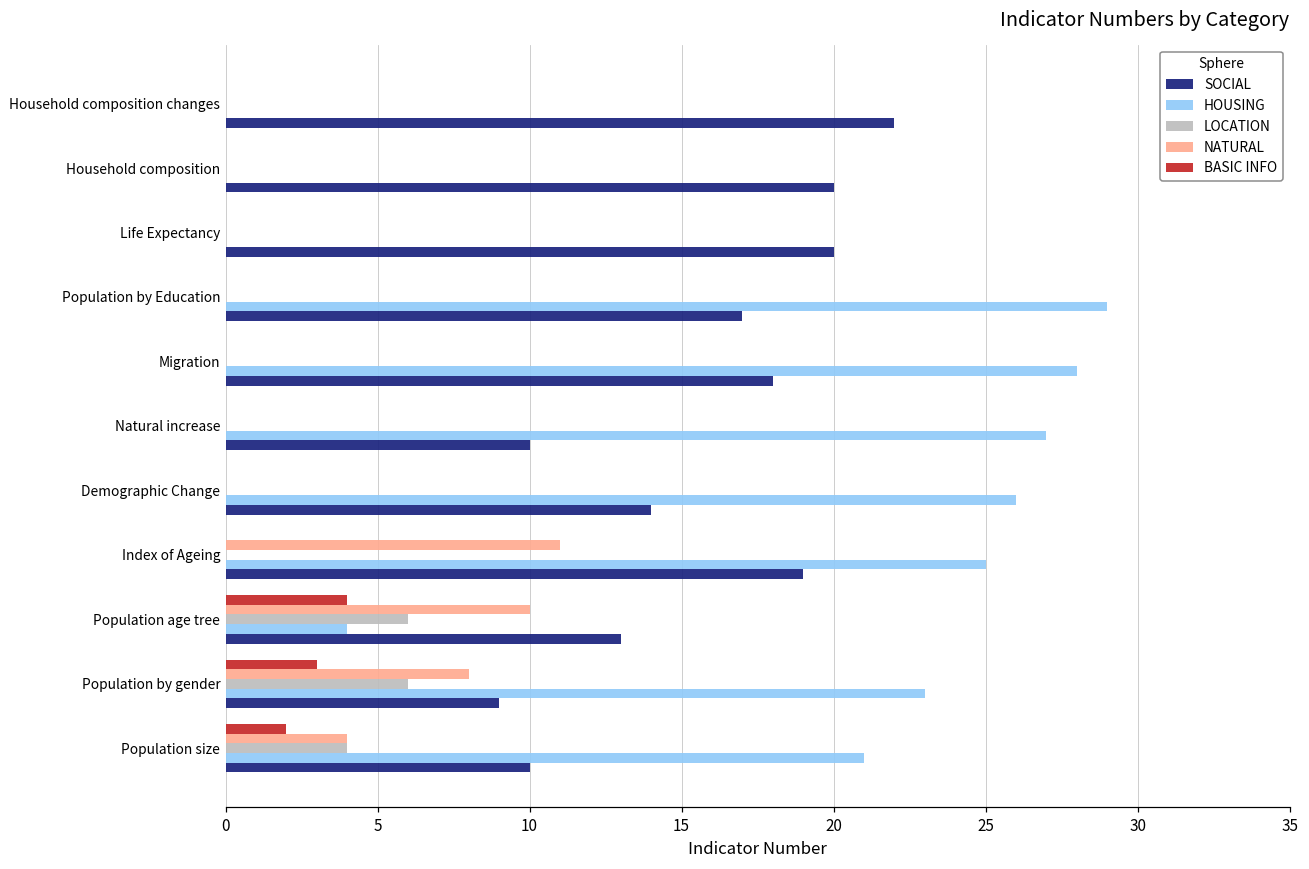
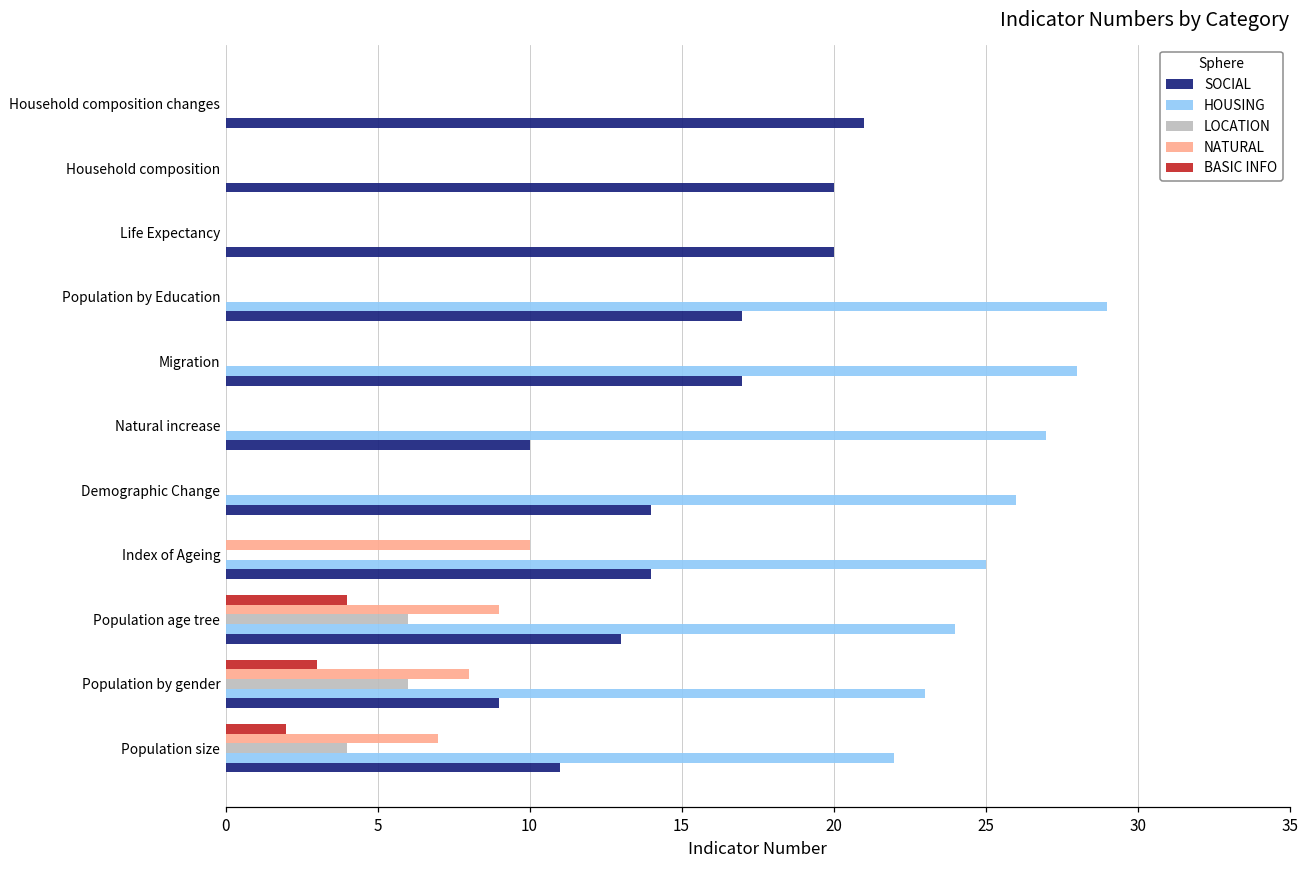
  {
    "SOCIAL": {
-     "Household composition changes": 22,
+     "Household composition changes": 21,
      "Household composition": 20,
      "Life Expectancy": 20,
      "Population by Education": 17,
-     "Migration": 18,
+     "Migration": 17,
      "Natural increase": 10,
      "Demographic Change": 14,
-     "Index of Ageing": 19,
+     "Index of Ageing": 14,
      "Population age tree": 13,
      "Population by gender": 9,
-     "Population size": 10
+     "Population size": 11
    },
    "HOUSING": {
      "Household composition changes": 0,
      "Household composition": 0,
      "Life Expectancy": 0,
      "Population by Education": 29,
      "Migration": 28,
      "Natural increase": 27,
      "Demographic Change": 26,
      "Index of Ageing": 25,
-     "Population age tree": 4,
+     "Population age tree": 24,
      "Population by gender": 23,
-     "Population size": 21
+     "Population size": 22
    },
    "LOCATION": {
      "Household composition changes": 0,
      "Household composition": 0,
      "Life Expectancy": 0,
      "Population by Education": 0,
      "Migration": 0,
      "Natural increase": 0,
      "Demographic Change": 0,
      "Index of Ageing": 0,
      "Population age tree": 6,
      "Population by gender": 6,
      "Population size": 4
    },
    "NATURAL": {
      "Household composition changes": 0,
      "Household composition": 0,
      "Life Expectancy": 0,
      "Population by Education": 0,
      "Migration": 0,
      "Natural increase": 0,
      "Demographic Change": 0,
-     "Index of Ageing": 11,
-     "Population age tree": 10,
+     "Index of Ageing": 10,
+     "Population age tree": 9,
      "Population by gender": 8,
-     "Population size": 4
+     "Population size": 7
    },
    "BASIC INFO": {
      "Household composition changes": 0,
      "Household composition": 0,
      "Life Expectancy": 0,
      "Population by Education": 0,
      "Migration": 0,
      "Natural increase": 0,
      "Demographic Change": 0,
      "Index of Ageing": 0,
      "Population age tree": 4,
      "Population by gender": 3,
      "Population size": 2
    }
  }
